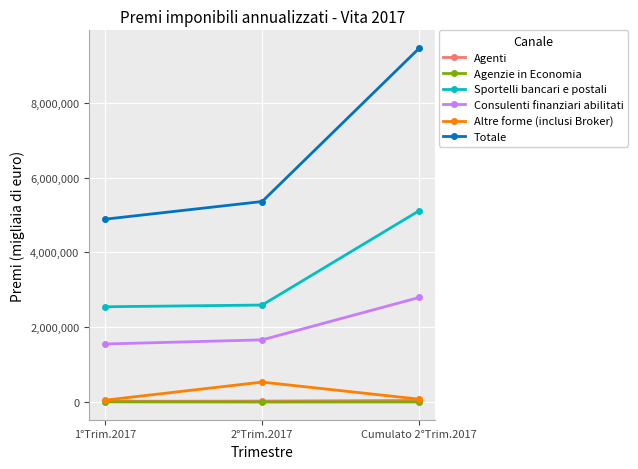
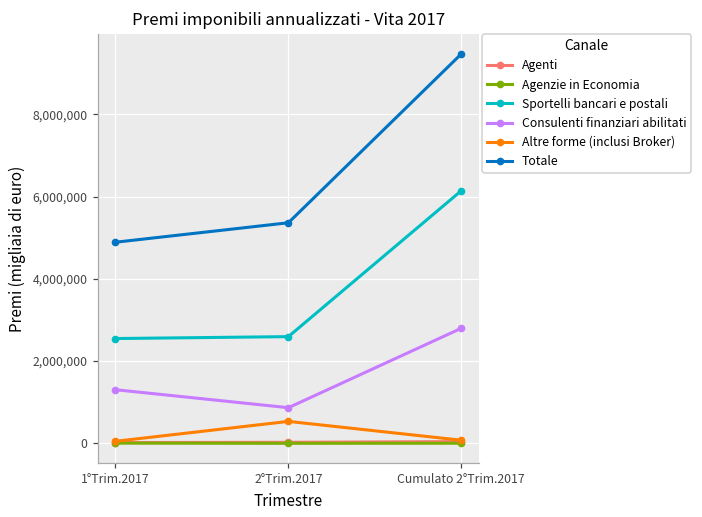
  {
    "Sportelli bancari e postali": {
      "1°Trim.2017": "2,500,000",
      "2°Trim.2017": "2,600,000",
-     "Cumulato 2°Trim.2017": "5,100,000"
+     "Cumulato 2°Trim.2017": "6,100,000"
    },
    "Consulenti finanziari abilitati": {
-     "1°Trim.2017": "1,600,000",
-     "2°Trim.2017": "1,700,000",
+     "1°Trim.2017": "1,300,000",
+     "2°Trim.2017": "900,000",
      "Cumulato 2°Trim.2017": "2,800,000"
    },
    "Altre forme (inclusi Broker)": {
      "2°Trim.2017": "500,000"
    },
    "Totale": {
      "1°Trim.2017": "4,900,000",
      "2°Trim.2017": "5,400,000",
      "Cumulato 2°Trim.2017": "9,500,000"
    }
  }
